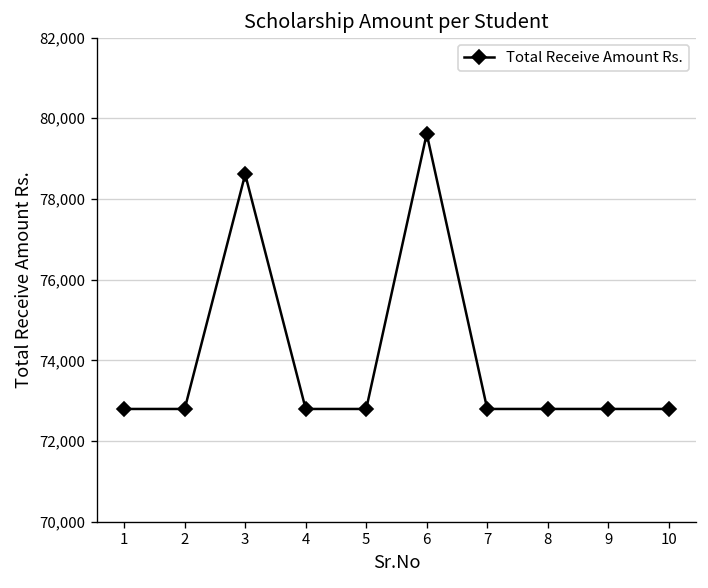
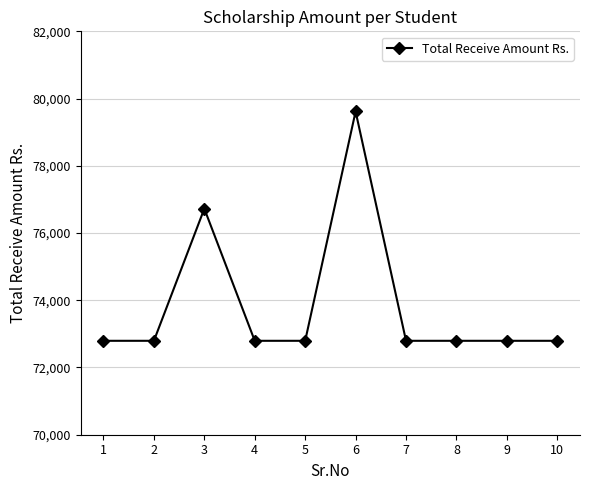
  {
    "1": "72,800",
    "2": "72,800",
-   "3": "78,600",
+   "3": "76,700",
    "4": "72,800",
    "5": "72,800",
    "6": "79,600",
    "7": "72,800",
    "8": "72,800",
    "9": "72,800",
    "10": "72,800"
  }
